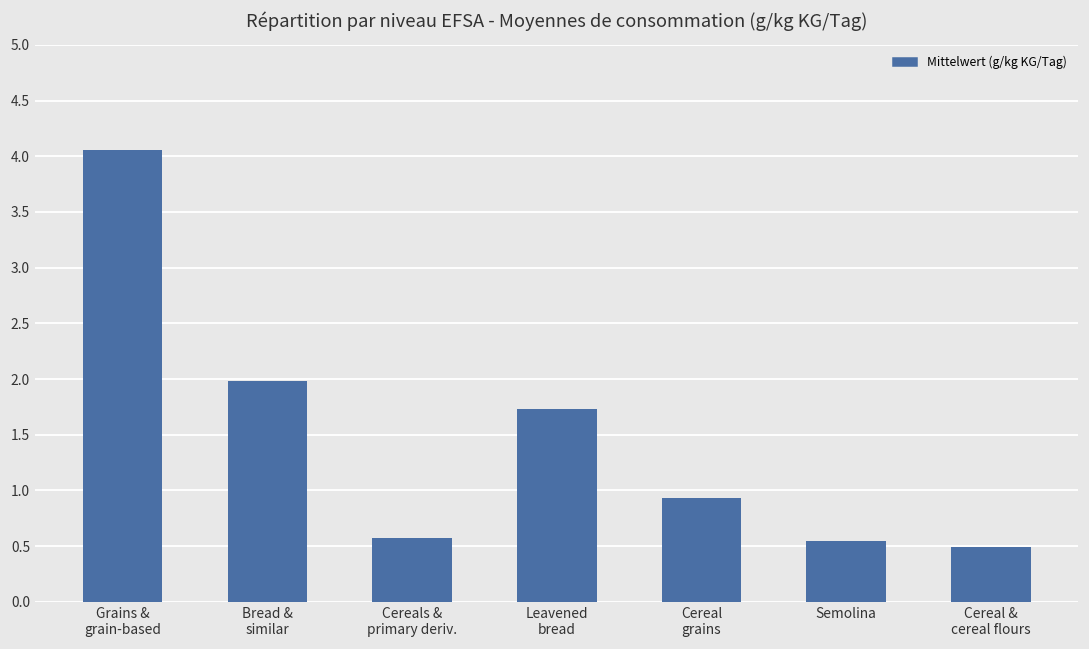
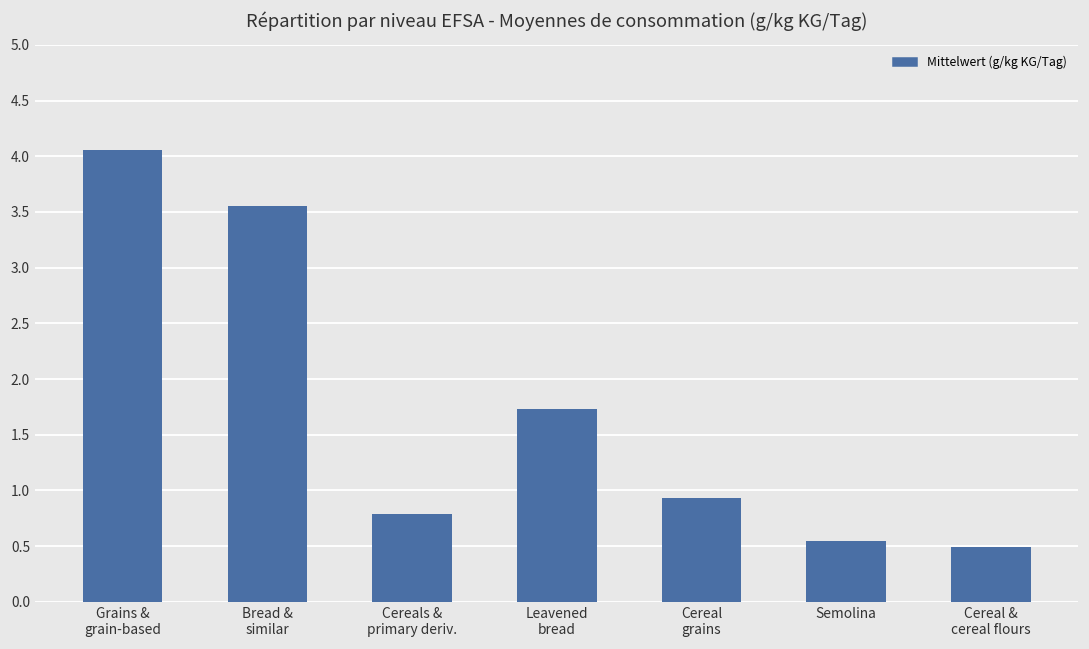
  {
    "Grains & grain-based": 4.06,
-   "Bread & similar": 1.98,
-   "Cereals & primary deriv.": 0.57,
+   "Bread & similar": 3.55,
+   "Cereals & primary deriv.": 0.79,
    "Leavened bread": 1.73,
    "Cereal grains": 0.93,
    "Semolina": 0.55,
    "Cereal & cereal flours": 0.49
  }
